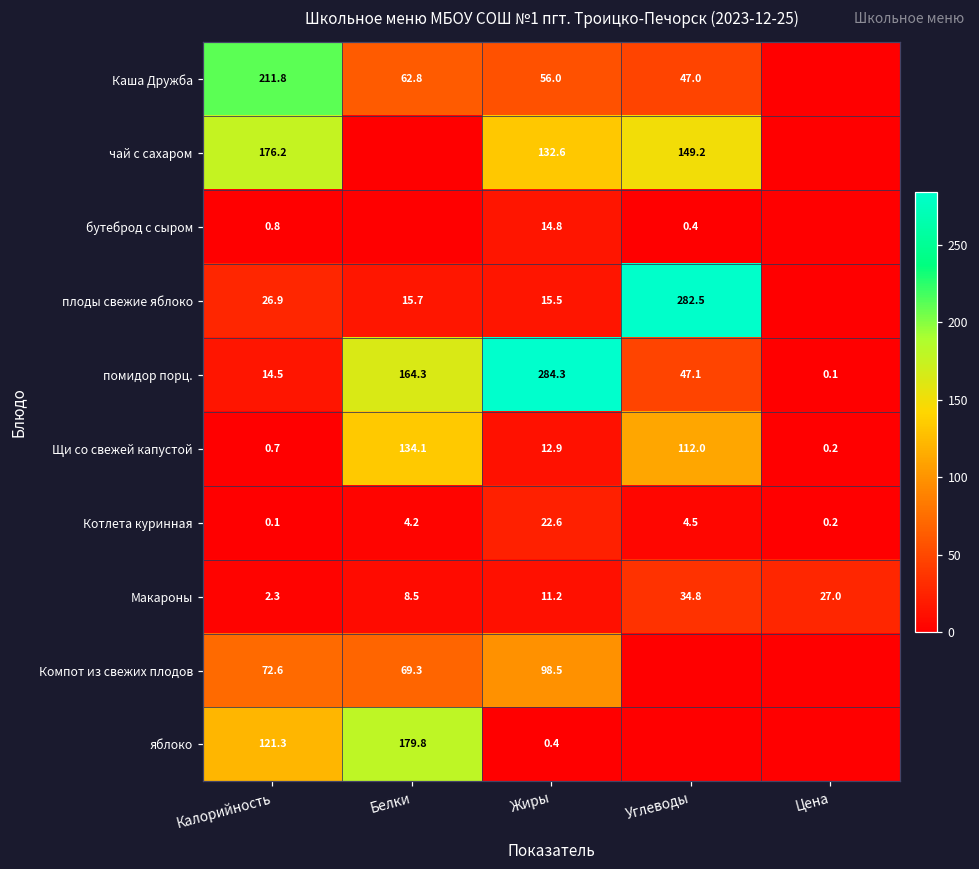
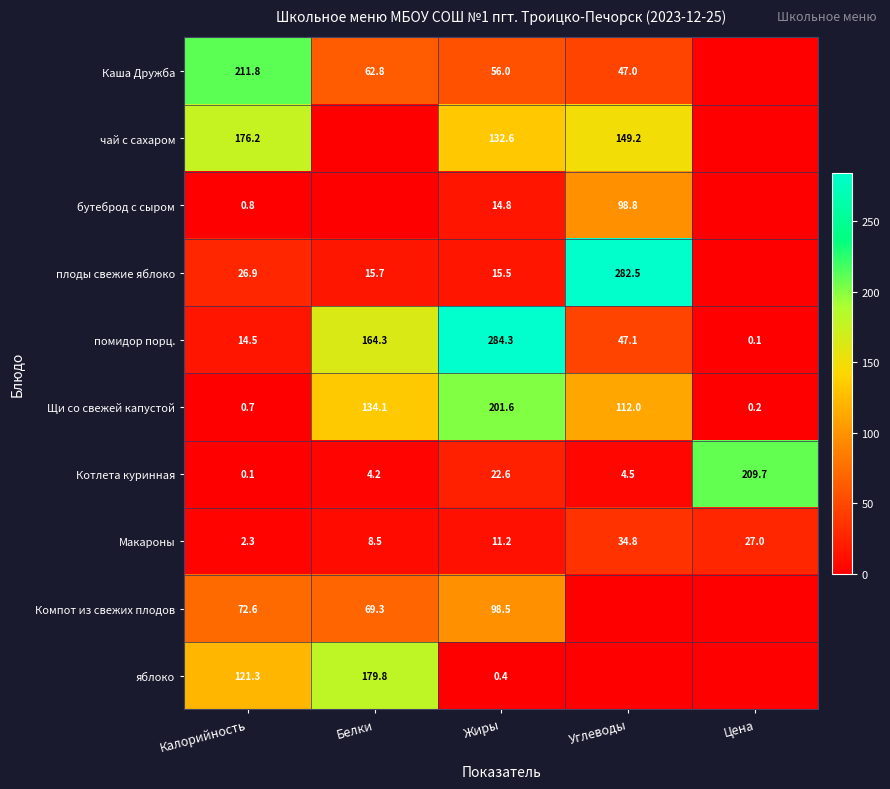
  {
    "Каша Дружба": {
      "Калорийность": 211.8,
      "Белки": 62.8,
      "Жиры": 56.0,
      "Углеводы": 47.0
    },
    "чай с сахаром": {
      "Калорийность": 176.2,
      "Жиры": 132.6,
      "Углеводы": 149.2
    },
    "бутеброд с сыром": {
      "Калорийность": 0.8,
      "Жиры": 14.8,
-     "Углеводы": 0.4
+     "Углеводы": 98.8
    },
    "плоды свежие яблоко": {
      "Калорийность": 26.9,
      "Белки": 15.7,
      "Жиры": 15.5,
      "Углеводы": 282.5
    },
    "помидор порц.": {
      "Калорийность": 14.5,
      "Белки": 164.3,
      "Жиры": 284.3,
      "Углеводы": 47.1,
      "Цена": 0.1
    },
    "Щи со свежей капустой": {
      "Калорийность": 0.7,
      "Белки": 134.1,
-     "Жиры": 12.9,
+     "Жиры": 201.6,
      "Углеводы": 112.0,
      "Цена": 0.2
    },
    "Котлета куринная": {
      "Калорийность": 0.1,
      "Белки": 4.2,
      "Жиры": 22.6,
      "Углеводы": 4.5,
-     "Цена": 0.2
+     "Цена": 209.7
    },
    "Макароны": {
      "Калорийность": 2.3,
      "Белки": 8.5,
      "Жиры": 11.2,
      "Углеводы": 34.8,
      "Цена": 27.0
    },
    "Компот из свежих плодов": {
      "Калорийность": 72.6,
      "Белки": 69.3,
      "Жиры": 98.5
    },
    "яблоко": {
      "Калорийность": 121.3,
      "Белки": 179.8,
      "Жиры": 0.4
    }
  }
